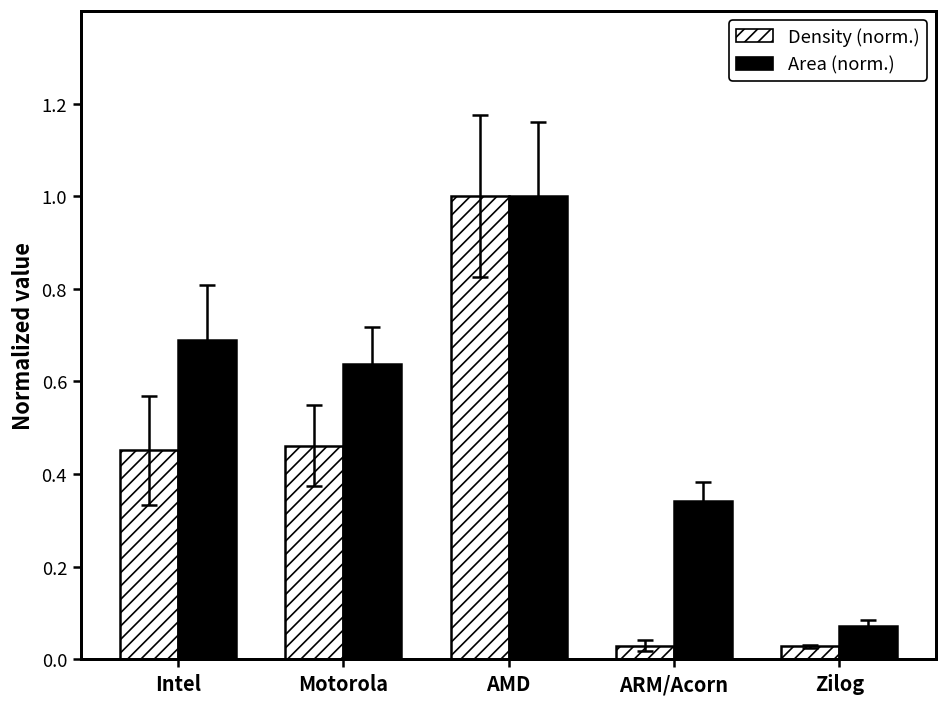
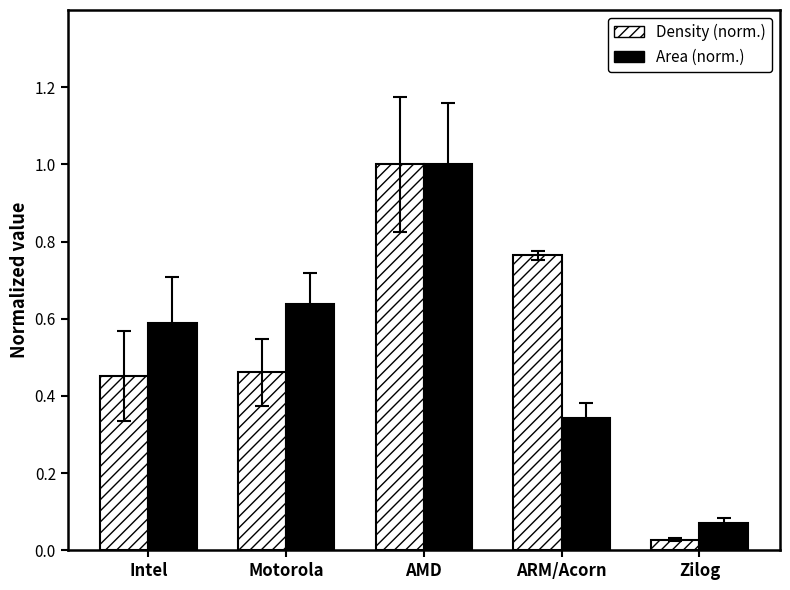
  {
    "Density (norm.)": {
      "Intel": 0.45,
      "Motorola": 0.46,
      "AMD": 1.00,
-     "ARM/Acorn": 0.03,
+     "ARM/Acorn": 0.76,
      "Zilog": 0.03
    },
    "Area (norm.)": {
-     "Intel": 0.69,
+     "Intel": 0.59,
      "Motorola": 0.64,
      "AMD": 1.00,
      "ARM/Acorn": 0.34,
      "Zilog": 0.07
    }
  }
